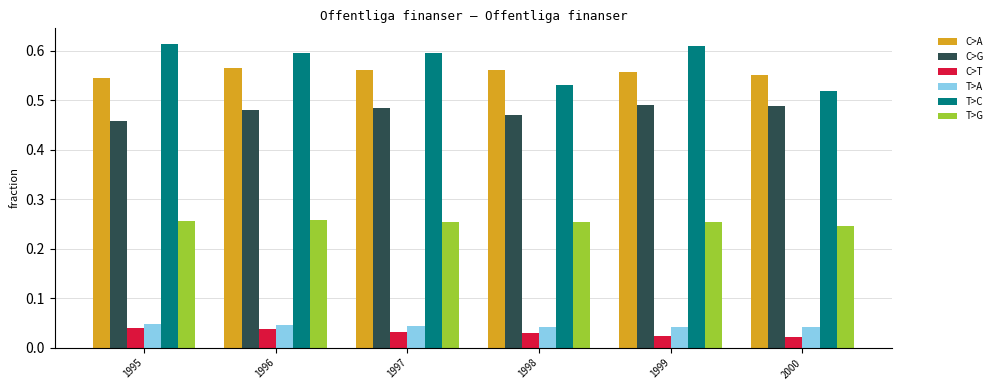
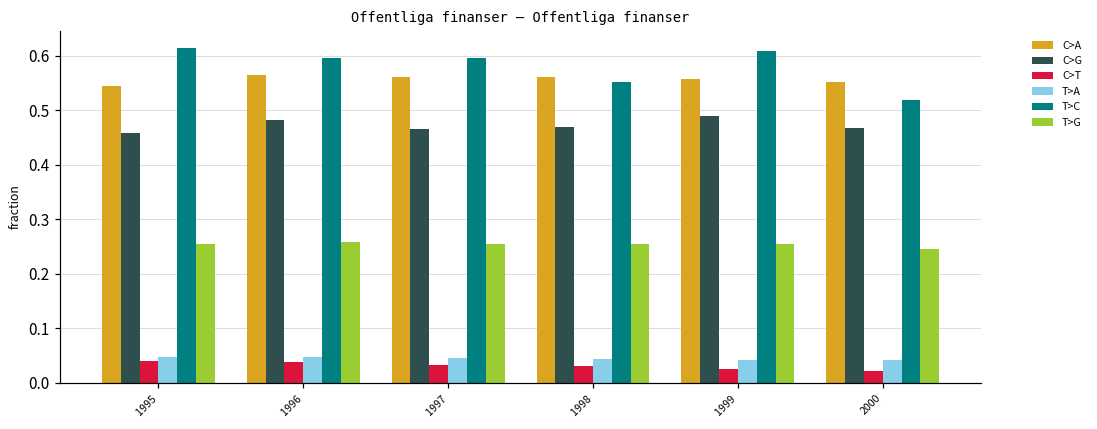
  {
    "C>A": {
      "1995": 0.54,
      "1996": 0.56,
      "1997": 0.56,
      "1998": 0.56,
      "1999": 0.56,
      "2000": 0.55
    },
    "C>G": {
      "1995": 0.46,
      "1996": 0.48,
-     "1997": 0.48,
+     "1997": 0.47,
      "1998": 0.47,
      "1999": 0.49,
-     "2000": 0.49
+     "2000": 0.47
    },
    "C>T": {
      "1995": 0.04,
      "1996": 0.04,
      "1997": 0.03,
      "1998": 0.03,
      "1999": 0.02,
      "2000": 0.02
    },
    "T>A": {
      "1995": 0.05,
      "1996": 0.05,
      "1997": 0.04,
      "1998": 0.04,
      "1999": 0.04,
      "2000": 0.04
    },
    "T>C": {
      "1995": 0.61,
      "1996": 0.60,
      "1997": 0.60,
-     "1998": 0.53,
+     "1998": 0.55,
      "1999": 0.61,
      "2000": 0.52
    },
    "T>G": {
      "1995": 0.26,
      "1996": 0.26,
      "1997": 0.25,
      "1998": 0.26,
      "1999": 0.25,
      "2000": 0.25
    }
  }
